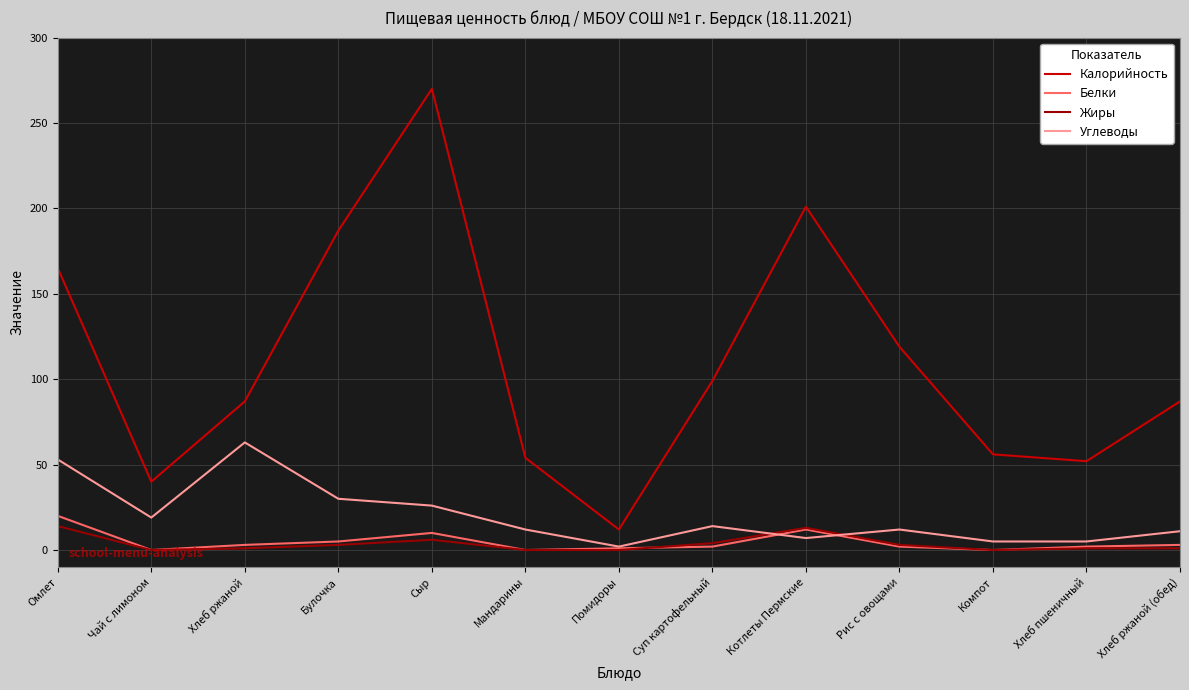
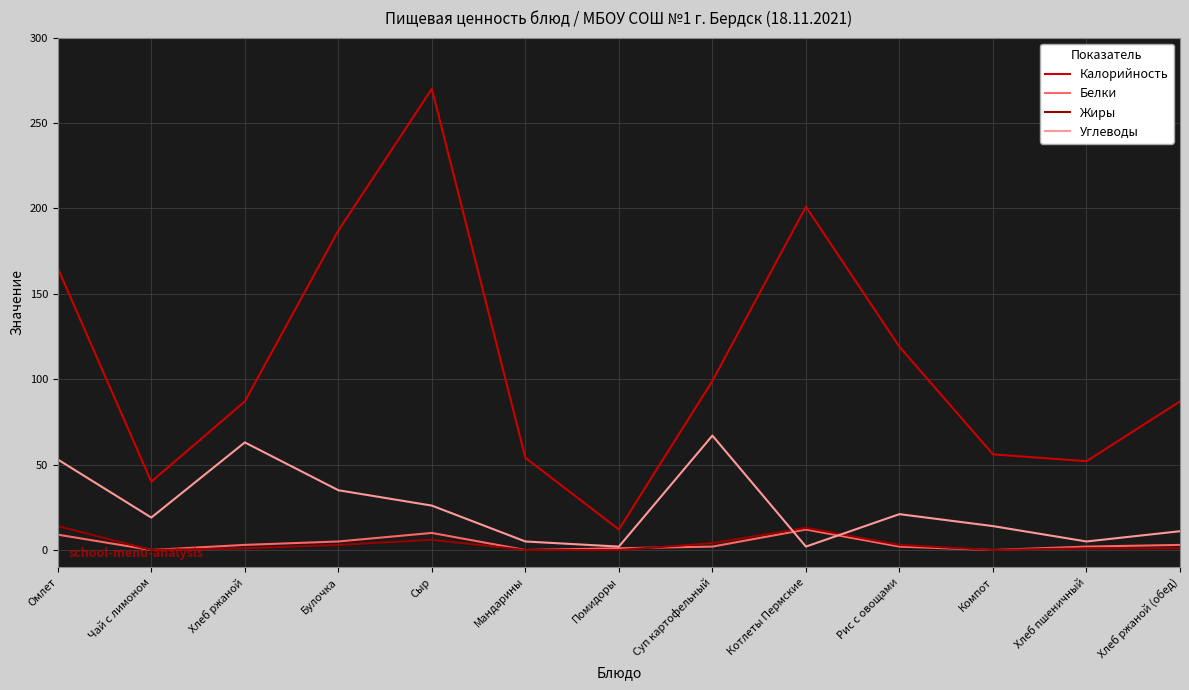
  {
    "Белки": {
-     "Омлет": 20,
+     "Омлет": 9,
      "Хлеб ржаной": 3,
      "Булочка": 5,
      "Сыр": 10,
      "Суп картофельный": 2,
      "Хлеб ржаной (обед)": 3
    },
    "Углеводы": {
      "Омлет": 53,
      "Чай с лимоном": 19,
      "Хлеб ржаной": 63,
-     "Булочка": 30,
+     "Булочка": 35,
      "Сыр": 26,
-     "Мандарины": 12,
-     "Суп картофельный": 14,
-     "Котлеты Пермские": 7,
-     "Рис с овощами": 12,
-     "Компот": 5,
+     "Мандарины": 5,
+     "Суп картофельный": 67,
+     "Котлеты Пермские": 2,
+     "Рис с овощами": 21,
+     "Компот": 14,
      "Хлеб пшеничный": 5,
      "Хлеб ржаной (обед)": 11
    }
  }
